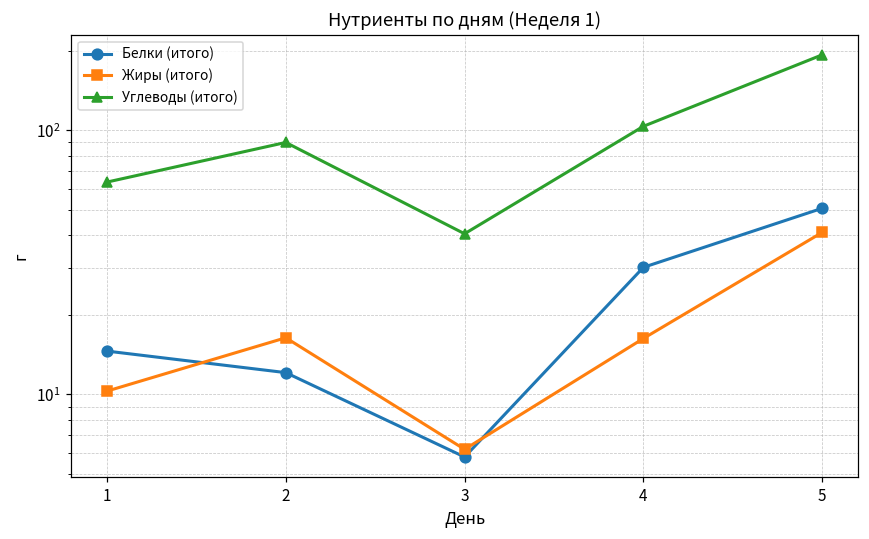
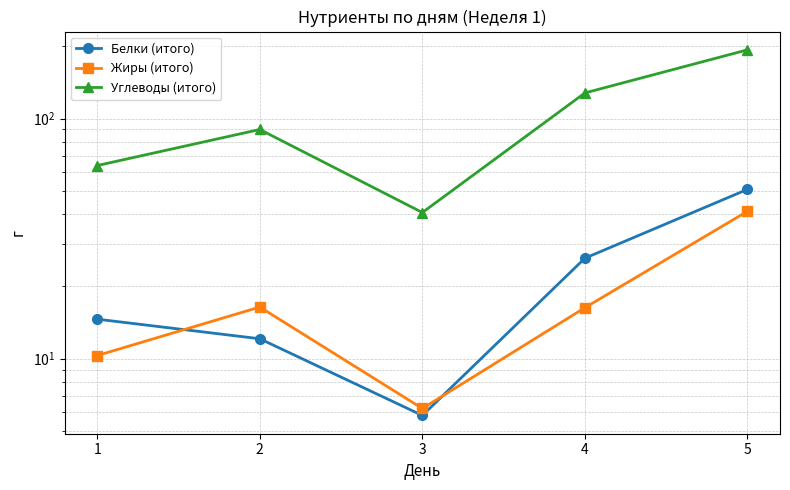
  {
    "Белки (итого)": {
      "1": 15,
      "2": 12,
      "3": 5.8,
-     "4": 30,
+     "4": 26,
      "5": 51
    },
    "Жиры (итого)": {
      "1": 10.3,
      "2": 16,
      "3": 6.2,
      "4": 16,
      "5": 41
    },
    "Углеводы (итого)": {
      "1": 64,
      "2": 90,
      "3": 41,
-     "4": 104,
+     "4": 130,
      "5": 190
    }
  }
